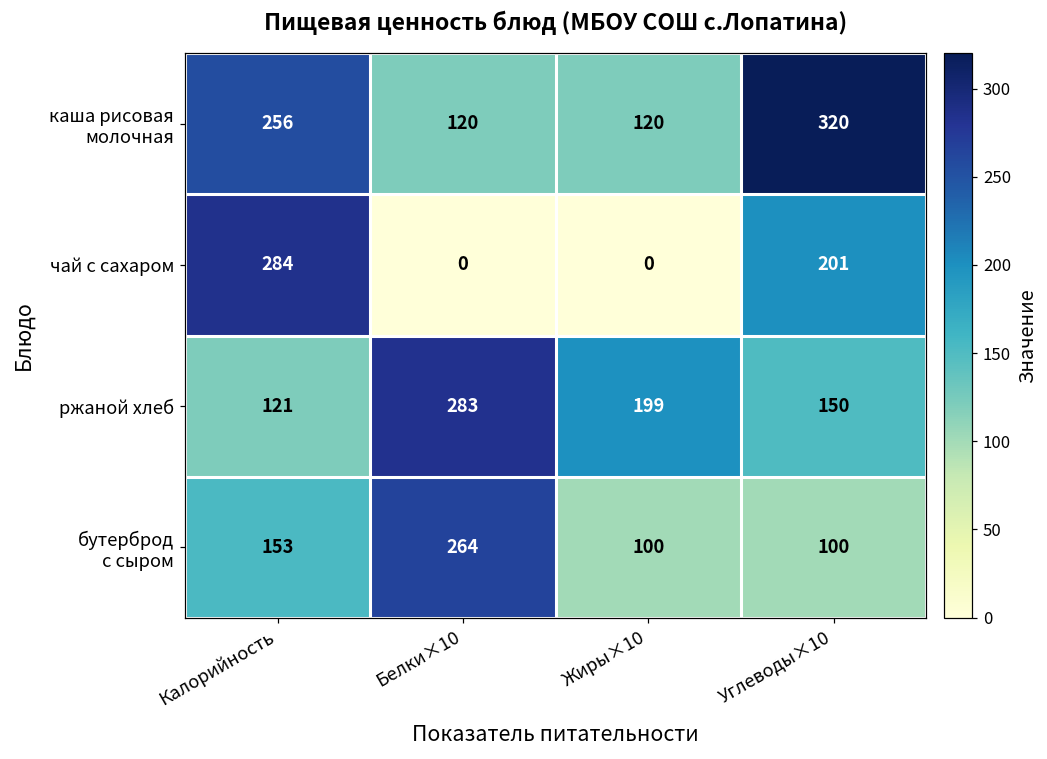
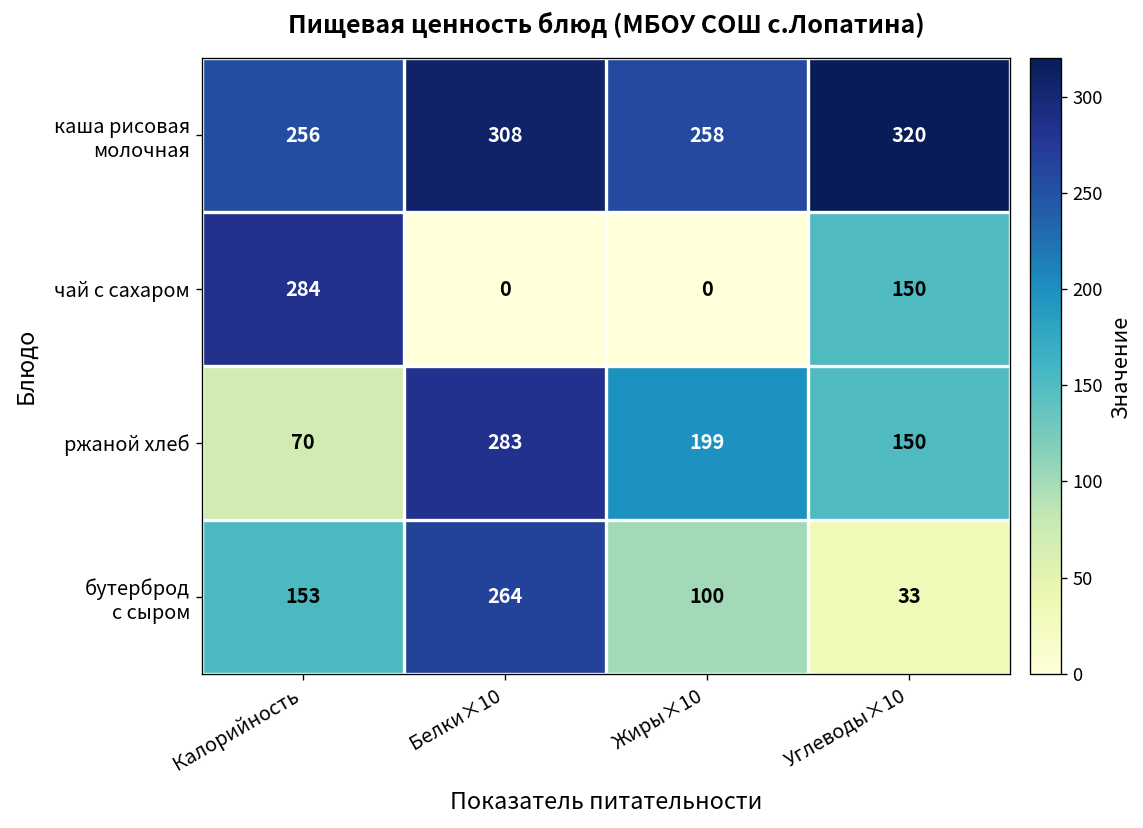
  {
    "каша рисовая молочная": {
      "Калорийность": 256,
-     "Белки×10": 120,
-     "Жиры×10": 120,
+     "Белки×10": 308,
+     "Жиры×10": 258,
      "Углеводы×10": 320
    },
    "чай с сахаром": {
      "Калорийность": 284,
      "Белки×10": 0,
      "Жиры×10": 0,
-     "Углеводы×10": 201
+     "Углеводы×10": 150
    },
    "ржаной хлеб": {
-     "Калорийность": 121,
+     "Калорийность": 70,
      "Белки×10": 283,
      "Жиры×10": 199,
      "Углеводы×10": 150
    },
    "бутерброд с сыром": {
      "Калорийность": 153,
      "Белки×10": 264,
      "Жиры×10": 100,
-     "Углеводы×10": 100
+     "Углеводы×10": 33
    }
  }
